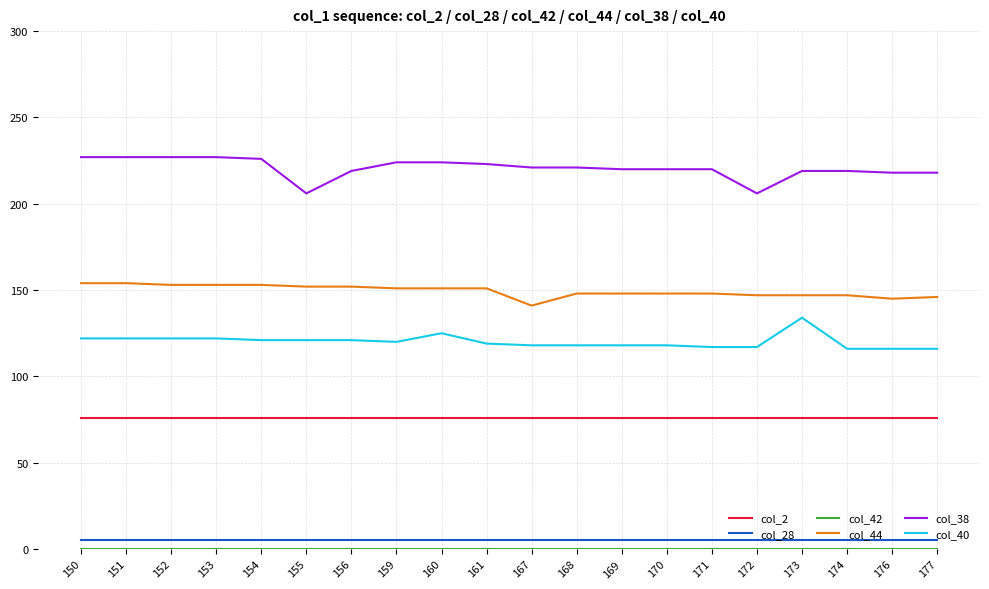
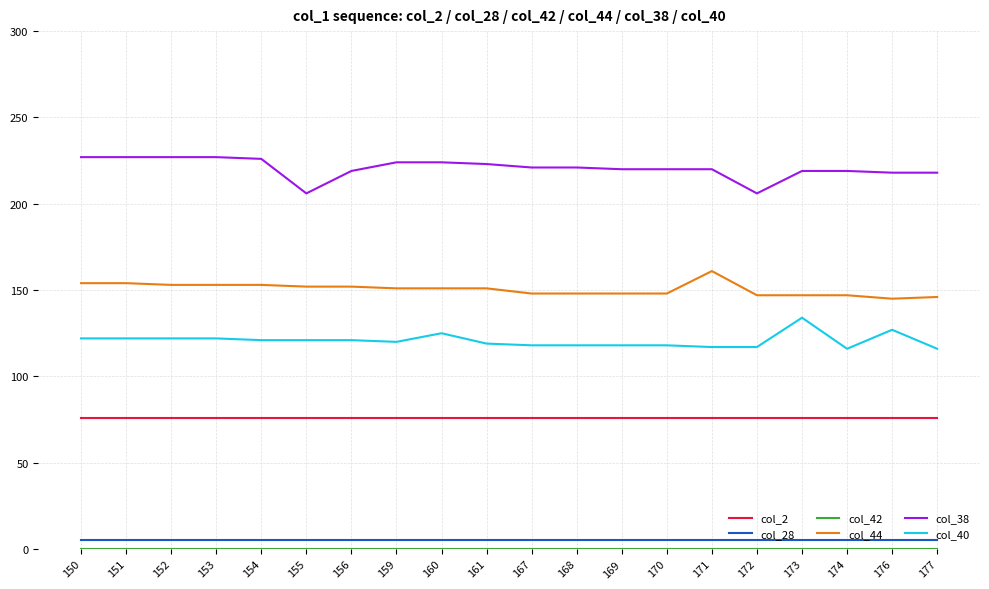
  {
    "col_2": {
      "150": 76,
      "151": 76,
      "152": 76,
      "153": 76,
      "154": 76,
      "155": 76,
      "156": 76,
      "159": 76,
      "160": 76,
      "161": 76,
      "167": 76,
      "168": 76,
      "169": 76,
      "170": 76,
      "171": 76,
      "172": 76,
      "173": 76,
      "174": 76,
      "176": 76,
      "177": 76
    },
    "col_28": {
      "150": 5,
      "151": 5,
      "152": 5,
      "153": 5,
      "154": 5,
      "155": 5,
      "156": 5,
      "159": 5,
      "160": 5,
      "161": 5,
      "167": 5,
      "168": 5,
      "169": 5,
      "170": 5,
      "171": 5,
      "172": 5,
      "173": 5,
      "174": 5,
      "176": 5,
      "177": 5
    },
    "col_42": {
      "150": 0,
      "151": 0,
      "152": 0,
      "153": 0,
      "154": 0,
      "155": 0,
      "156": 0,
      "159": 0,
      "160": 0,
      "161": 0,
      "167": 0,
      "168": 0,
      "169": 0,
      "170": 0,
      "171": 0,
      "172": 0,
      "173": 0,
      "174": 0,
      "176": 0,
      "177": 0
    },
    "col_44": {
      "150": 154,
      "151": 154,
      "152": 153,
      "153": 153,
      "154": 153,
      "155": 152,
      "156": 152,
      "159": 151,
      "160": 151,
      "161": 151,
-     "167": 141,
+     "167": 148,
      "168": 148,
      "169": 148,
      "170": 148,
-     "171": 148,
+     "171": 161,
      "172": 147,
      "173": 147,
      "174": 147,
      "176": 145,
      "177": 146
    },
    "col_38": {
      "150": 227,
      "151": 227,
      "152": 227,
      "153": 227,
      "154": 226,
      "155": 206,
      "156": 219,
      "159": 224,
      "160": 224,
      "161": 223,
      "167": 221,
      "168": 221,
      "169": 220,
      "170": 220,
      "171": 220,
      "172": 206,
      "173": 219,
      "174": 219,
      "176": 218,
      "177": 218
    },
    "col_40": {
      "150": 122,
      "151": 122,
      "152": 122,
      "153": 122,
      "154": 121,
      "155": 121,
      "156": 121,
      "159": 120,
      "160": 125,
      "161": 119,
      "167": 118,
      "168": 118,
      "169": 118,
      "170": 118,
      "171": 117,
      "172": 117,
      "173": 134,
      "174": 116,
-     "176": 116,
+     "176": 127,
      "177": 116
    }
  }
